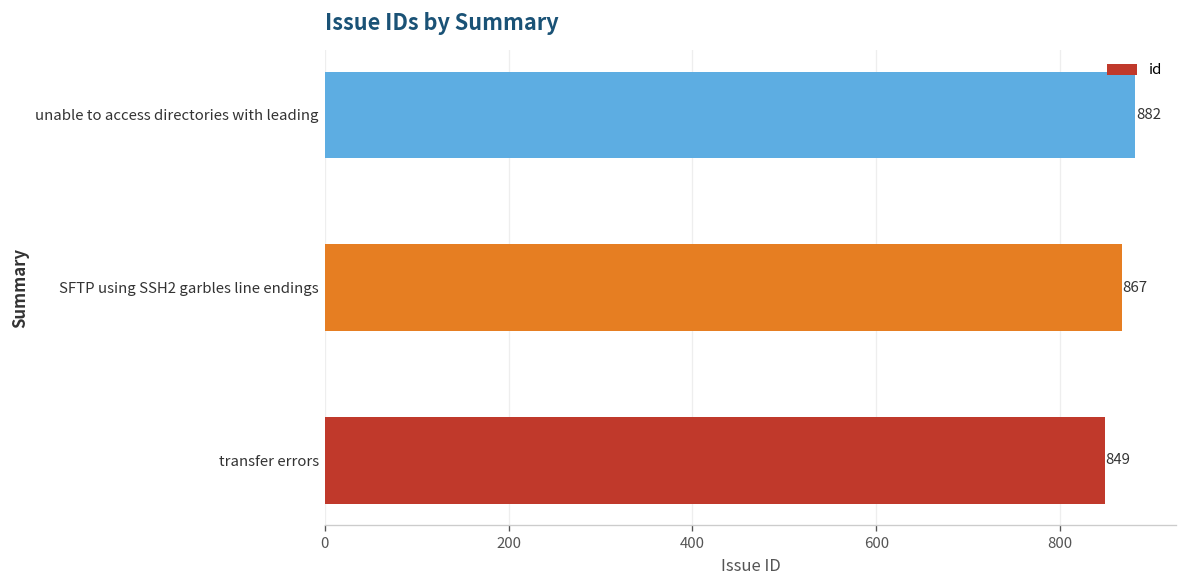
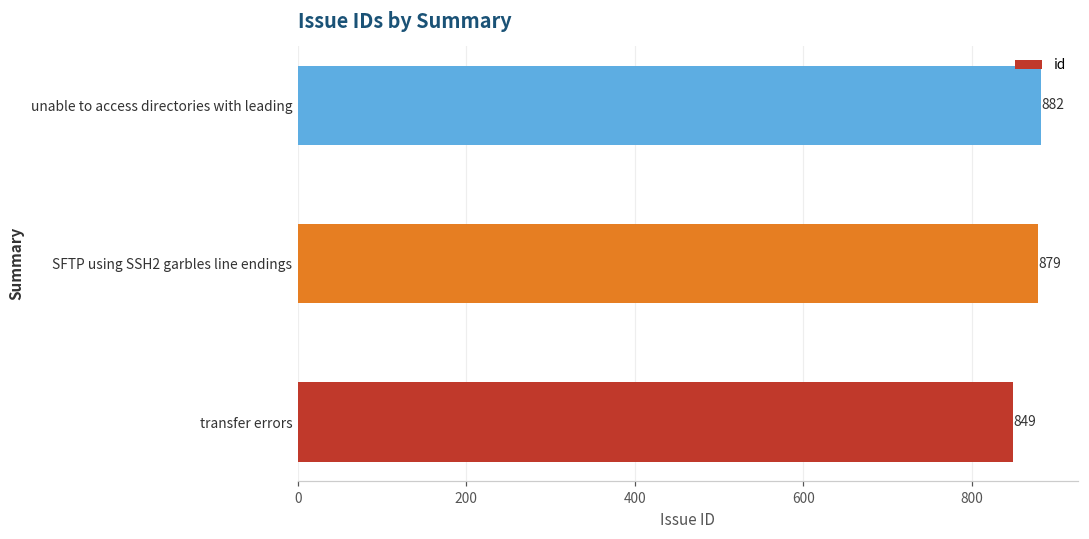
  {
    "unable to access directories with leading": 882,
-   "SFTP using SSH2 garbles line endings": 867,
+   "SFTP using SSH2 garbles line endings": 879,
    "transfer errors": 849
  }
